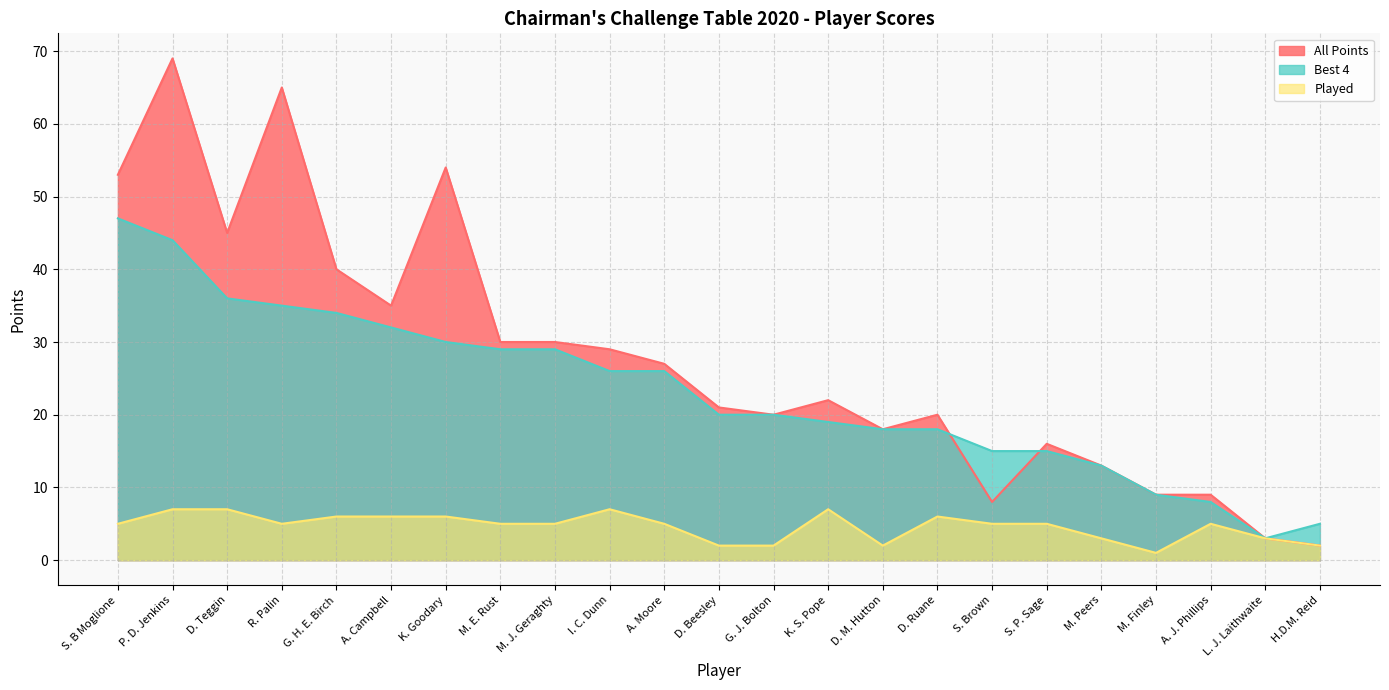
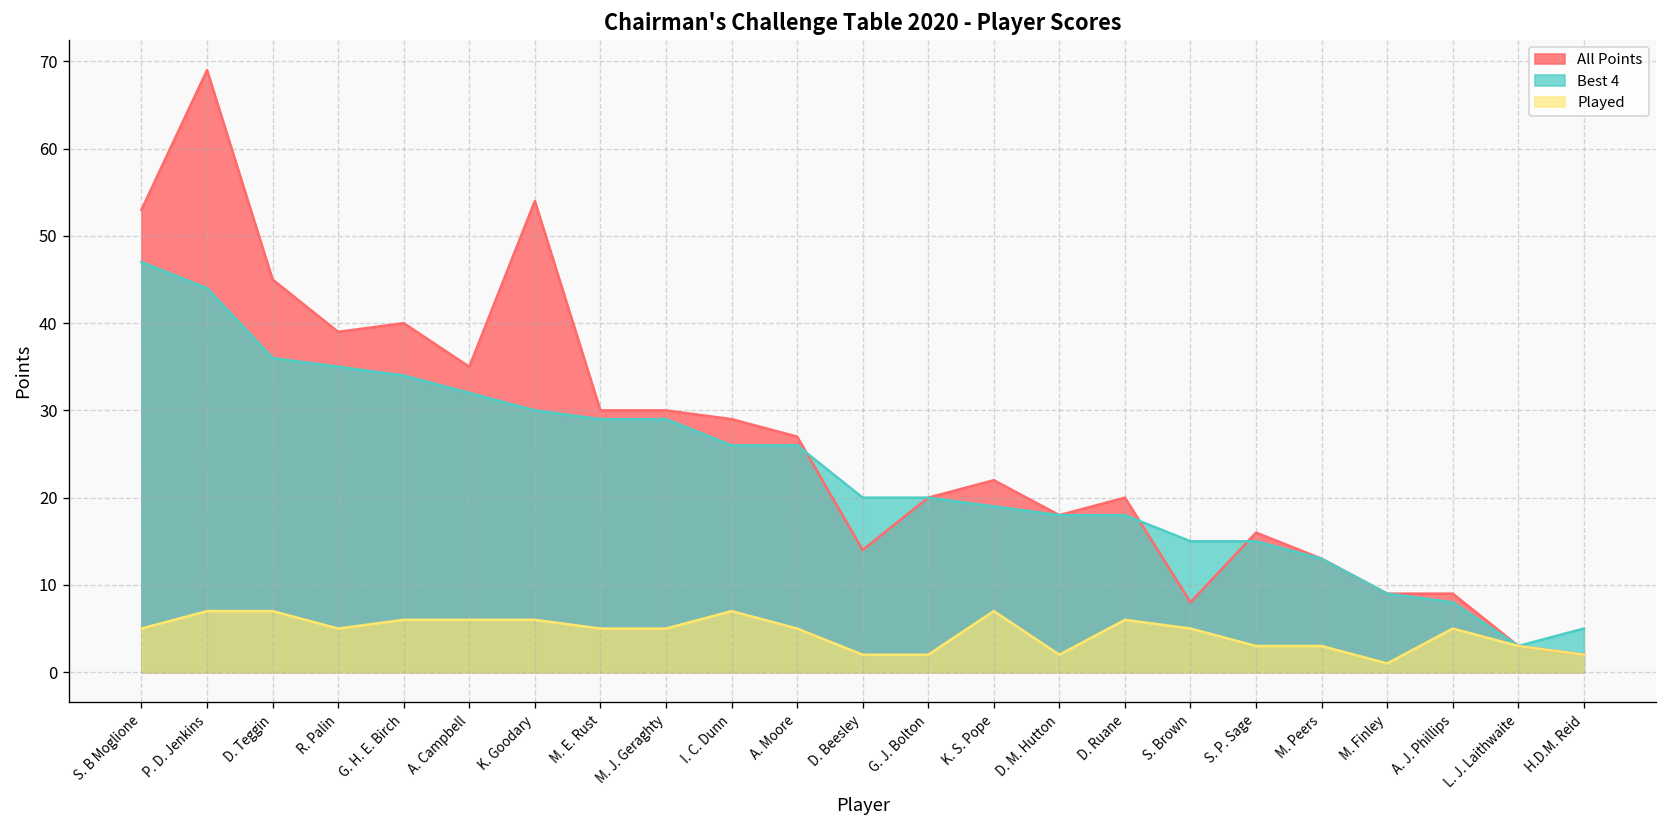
  {
    "All Points": {
      "S. B Moglione": 53,
      "P. D. Jenkins": 69,
      "D. Teggin": 45,
-     "R. Palin": 65,
+     "R. Palin": 39,
      "G. H. E. Birch": 40,
      "A. Campbell": 35,
      "K. Goodary": 54,
      "M. E. Rust": 30,
      "M. J. Geraghty": 30,
      "I. C. Dunn": 29,
      "A. Moore": 27,
-     "D. Beesley": 21,
+     "D. Beesley": 14,
      "K. S. Pope": 22,
      "D. Ruane": 20,
      "S. Brown": 8,
      "S. P. Sage": 16,
      "A. J. Phillips": 9
    },
    "Best 4": {
      "S. B Moglione": 47,
      "P. D. Jenkins": 44,
      "D. Teggin": 36,
      "R. Palin": 35,
      "G. H. E. Birch": 34,
      "A. Campbell": 32,
      "K. Goodary": 30,
      "M. E. Rust": 29,
      "M. J. Geraghty": 29,
      "I. C. Dunn": 26,
      "A. Moore": 26,
      "D. Beesley": 20,
      "K. S. Pope": 19,
      "D. Ruane": 18,
      "S. Brown": 15,
      "S. P. Sage": 15,
      "A. J. Phillips": 8,
      "H.D.M. Reid": 5
    },
    "Played": {
      "S. B Moglione": 5,
      "P. D. Jenkins": 7,
      "D. Teggin": 7,
      "R. Palin": 5,
      "G. H. E. Birch": 6,
      "A. Campbell": 6,
      "K. Goodary": 6,
      "M. E. Rust": 5,
      "M. J. Geraghty": 5,
      "I. C. Dunn": 7,
      "A. Moore": 5,
      "D. Beesley": 2,
      "G. J. Bolton": 2,
      "K. S. Pope": 7,
      "D. M. Hutton": 2,
      "D. Ruane": 6,
      "S. Brown": 5,
-     "S. P. Sage": 5,
+     "S. P. Sage": 3,
      "M. Peers": 3,
      "M. Finley": 1,
      "A. J. Phillips": 5
    }
  }
